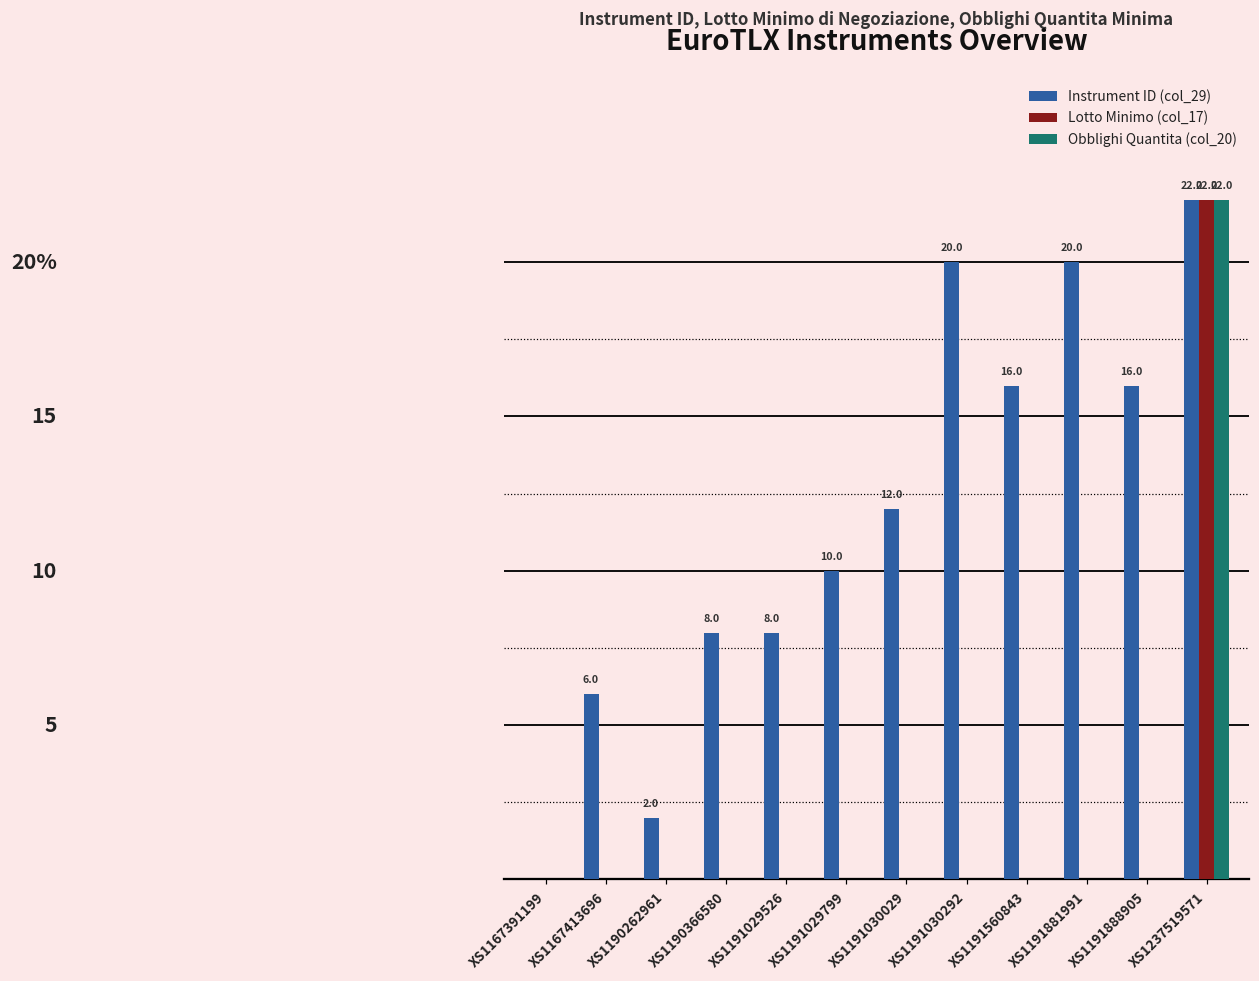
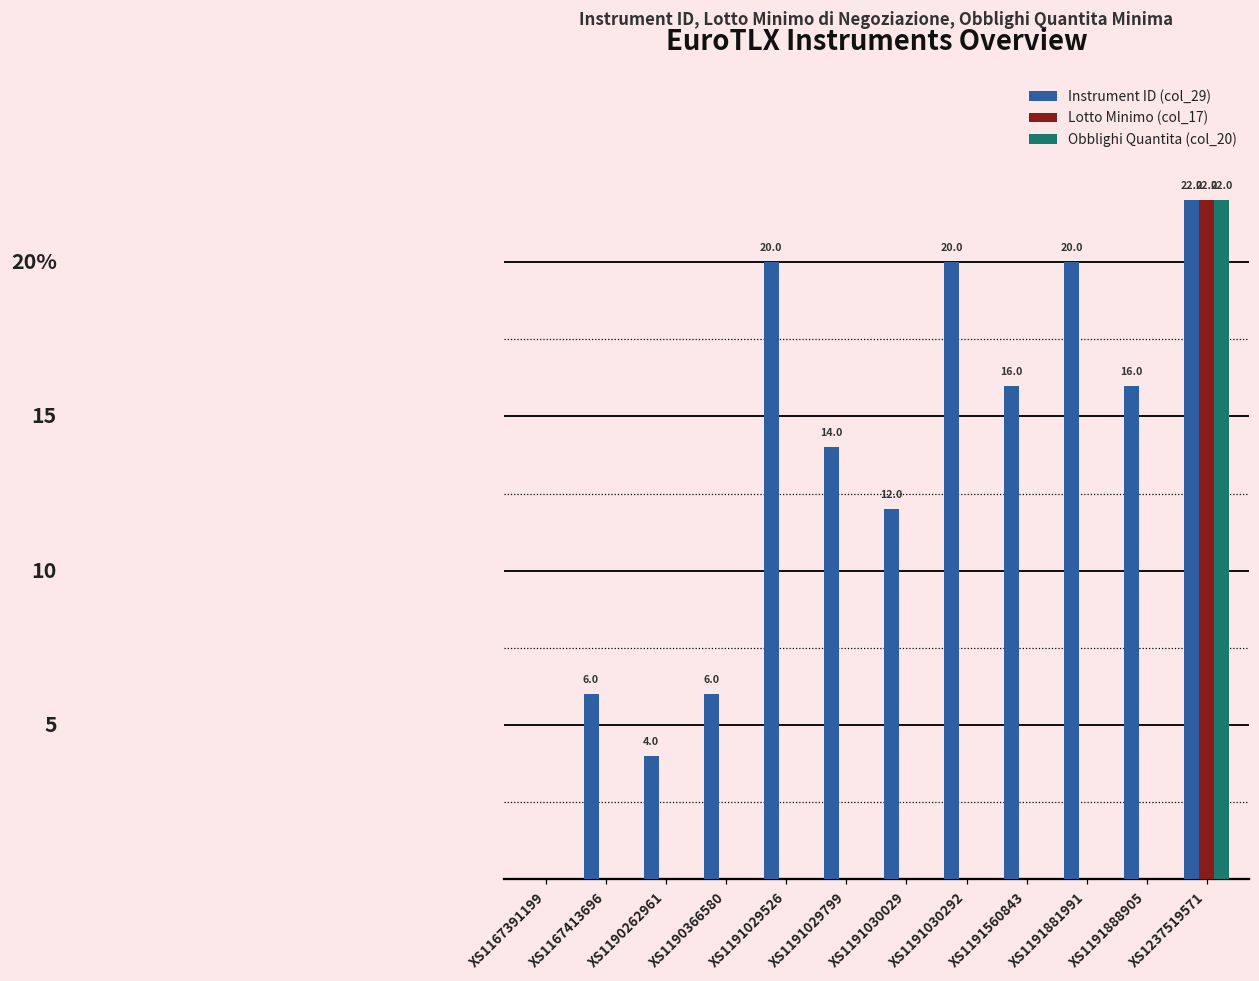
  {
    "Instrument ID (col_29)": {
      "XS1167413696": 6.0,
-     "XS1190262961": 2.0,
-     "XS1190366580": 8.0,
-     "XS1191029526": 8.0,
-     "XS1191029799": 10.0,
+     "XS1190262961": 4.0,
+     "XS1190366580": 6.0,
+     "XS1191029526": 20.0,
+     "XS1191029799": 14.0,
      "XS1191030029": 12.0,
      "XS1191030292": 20.0,
      "XS1191560843": 16.0,
      "XS1191881991": 20.0,
      "XS1191888905": 16.0
    }
  }
